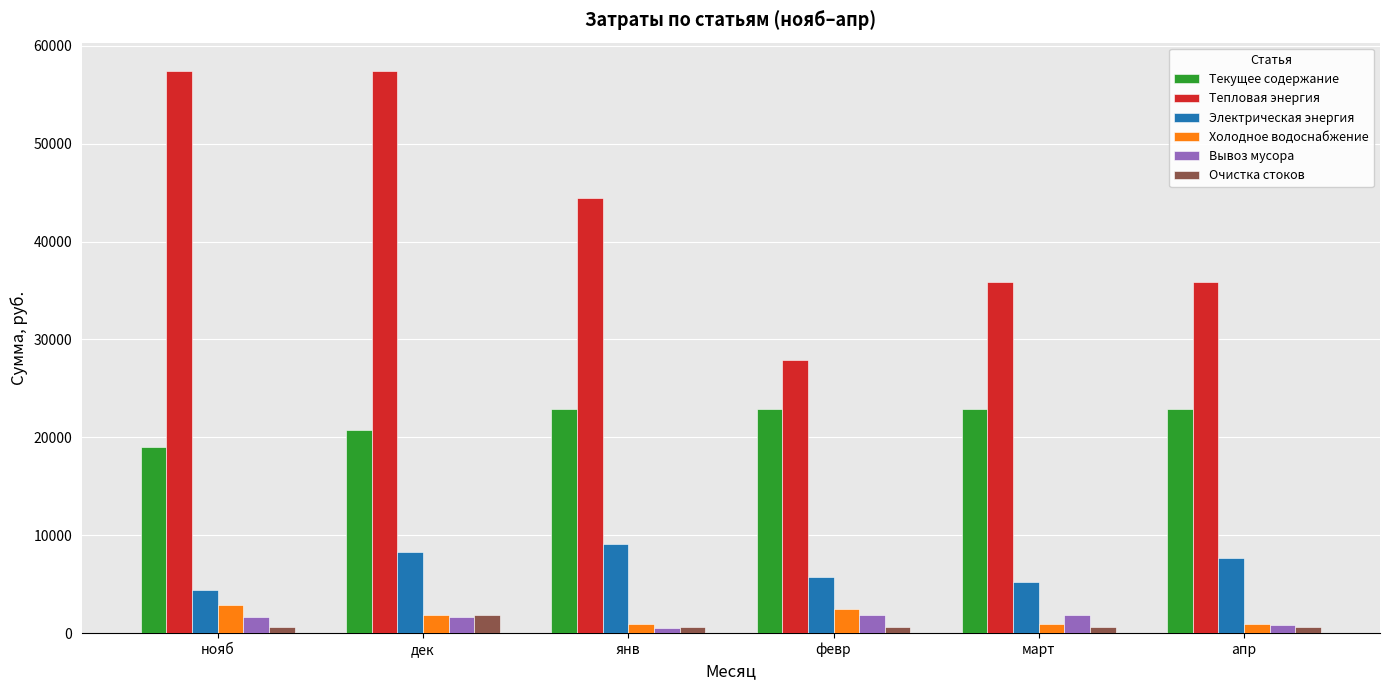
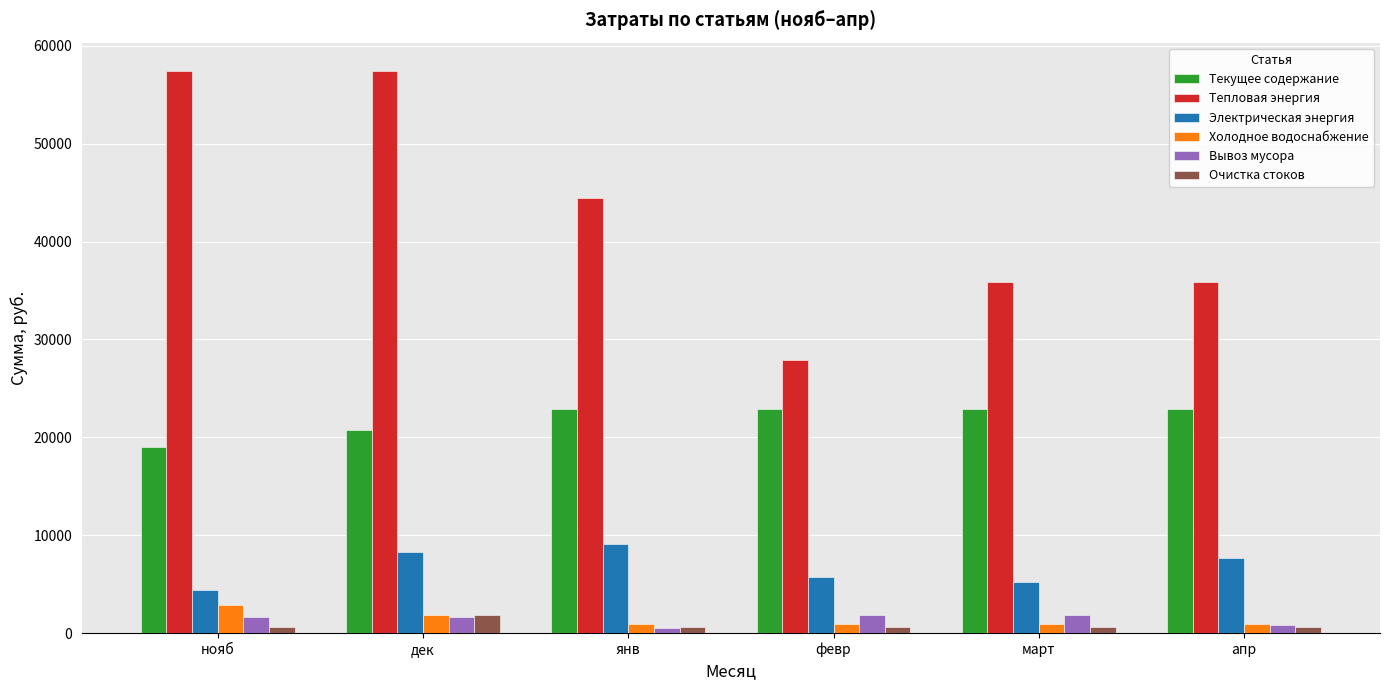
  {
    "Текущее содержание": {
      "нояб": 19000,
      "дек": 21000,
      "янв": 23000,
      "февр": 23000,
      "март": 23000,
      "апр": 23000
    },
    "Тепловая энергия": {
      "нояб": 57000,
      "дек": 57000,
      "янв": 44000,
      "февр": 28000,
      "март": 36000,
      "апр": 36000
    },
    "Электрическая энергия": {
      "нояб": 4000,
      "дек": 8000,
      "янв": 9000,
      "февр": 6000,
      "март": 5000,
      "апр": 8000
    },
    "Холодное водоснабжение": {
      "нояб": 3000,
      "дек": 2000,
      "янв": 1000,
-     "февр": 2000,
+     "февр": 1000,
      "март": 1000,
      "апр": 1000
    },
    "Вывоз мусора": {
      "нояб": 2000,
      "дек": 2000,
      "янв": 1000,
      "февр": 2000,
      "март": 2000,
      "апр": 1000
    },
    "Очистка стоков": {
      "нояб": 1000,
      "дек": 2000,
      "янв": 1000,
      "февр": 1000,
      "март": 1000,
      "апр": 1000
    }
  }
